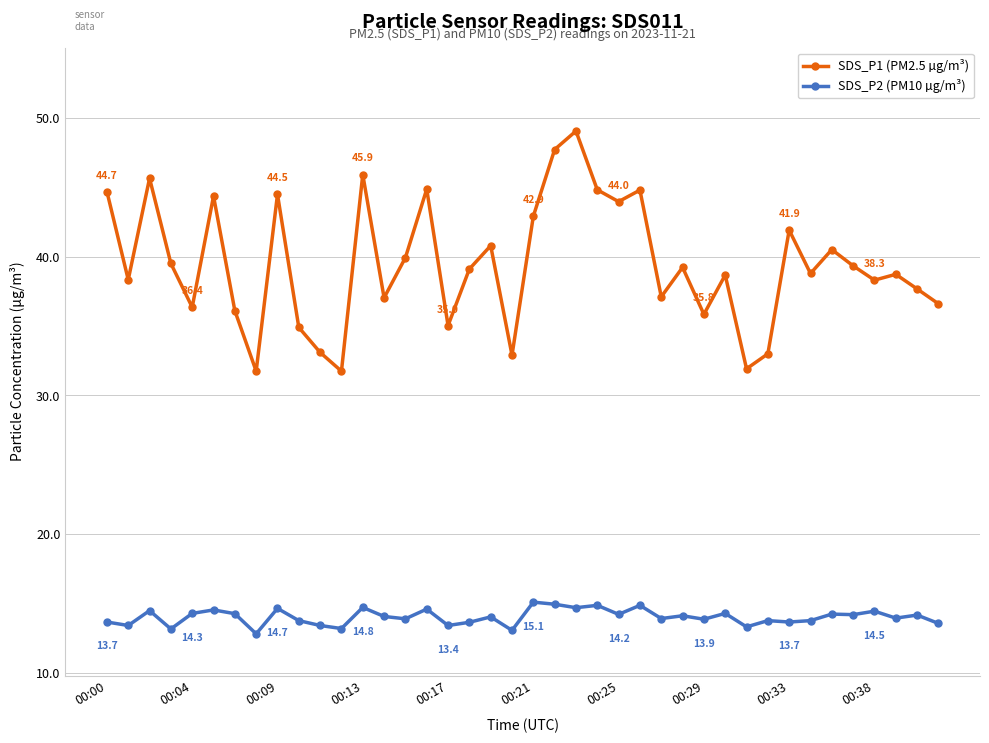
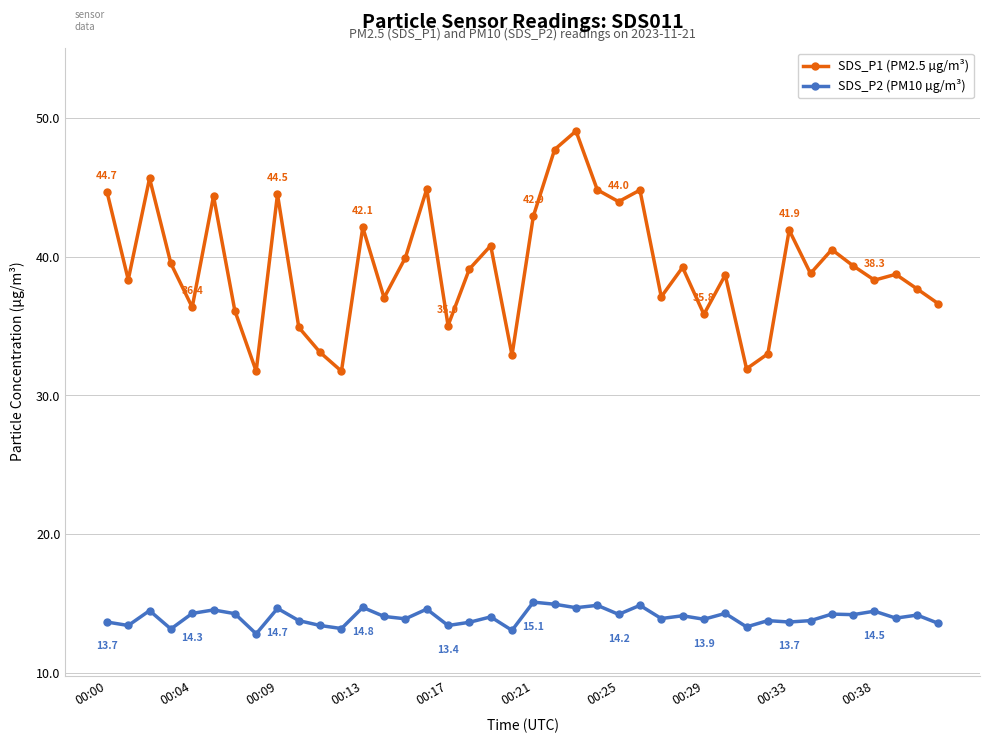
  {
    "SDS_P1 (PM2.5 µg/m³)": {
      "00:00": 44.7,
      "00:04": 36.4,
      "00:09": 44.5,
-     "00:13": 45.9,
+     "00:13": 42.1,
      "00:17": 35.0,
      "00:21": 42.9,
      "00:25": 44.0,
      "00:29": 35.8,
      "00:33": 41.9,
      "00:38": 38.3
    },
    "SDS_P2 (PM10 µg/m³)": {
      "00:00": 13.7,
      "00:04": 14.3,
      "00:09": 14.7,
      "00:13": 14.8,
      "00:17": 13.4,
      "00:21": 15.1,
      "00:25": 14.2,
      "00:29": 13.9,
      "00:33": 13.7,
      "00:38": 14.5
    }
  }
